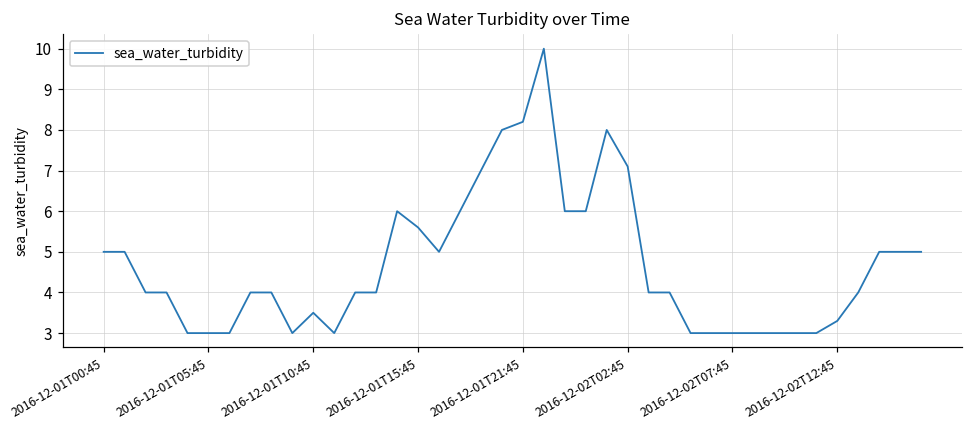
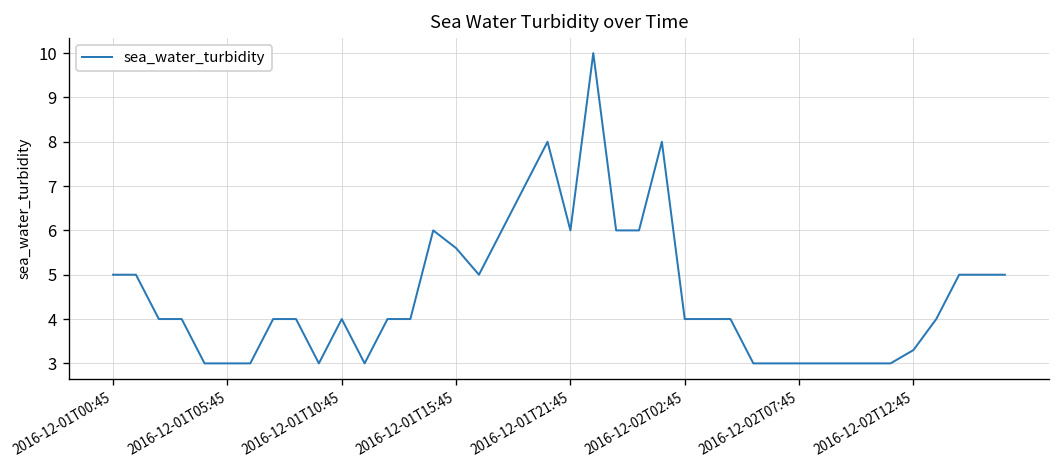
  {
    "2016-12-01T00:45": 5.0,
    "2016-12-01T05:45": 3.0,
-   "2016-12-01T10:45": 3.5,
+   "2016-12-01T10:45": 4.0,
    "2016-12-01T15:45": 5.6,
-   "2016-12-01T21:45": 8.2,
-   "2016-12-02T02:45": 7.1,
+   "2016-12-01T21:45": 6.0,
+   "2016-12-02T02:45": 4.0,
    "2016-12-02T07:45": 3.0,
    "2016-12-02T12:45": 3.3
  }
